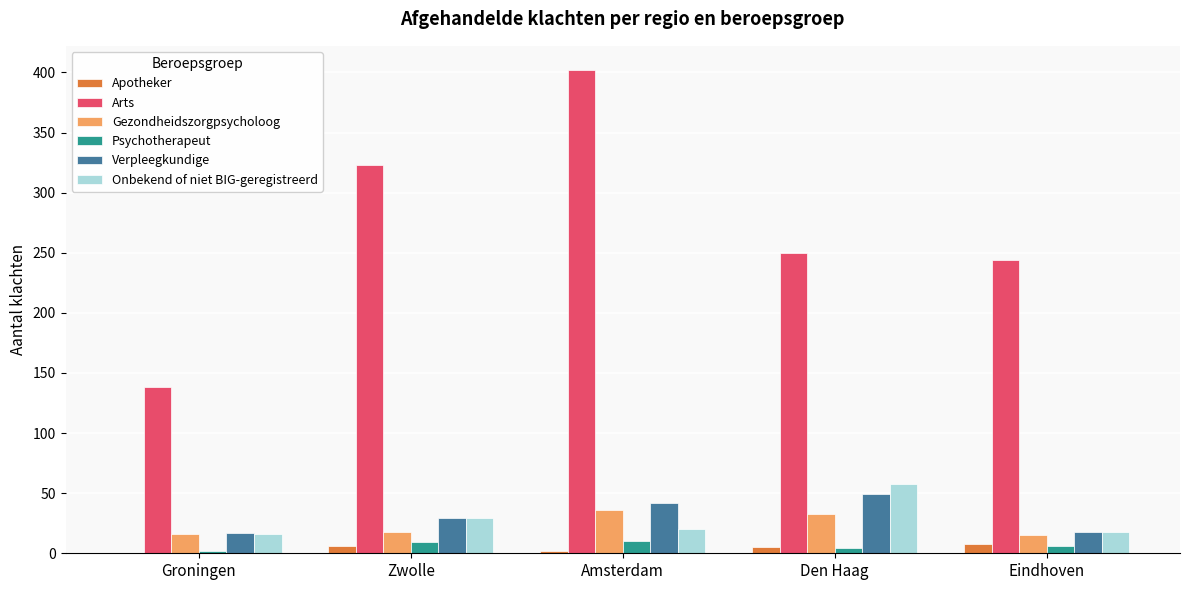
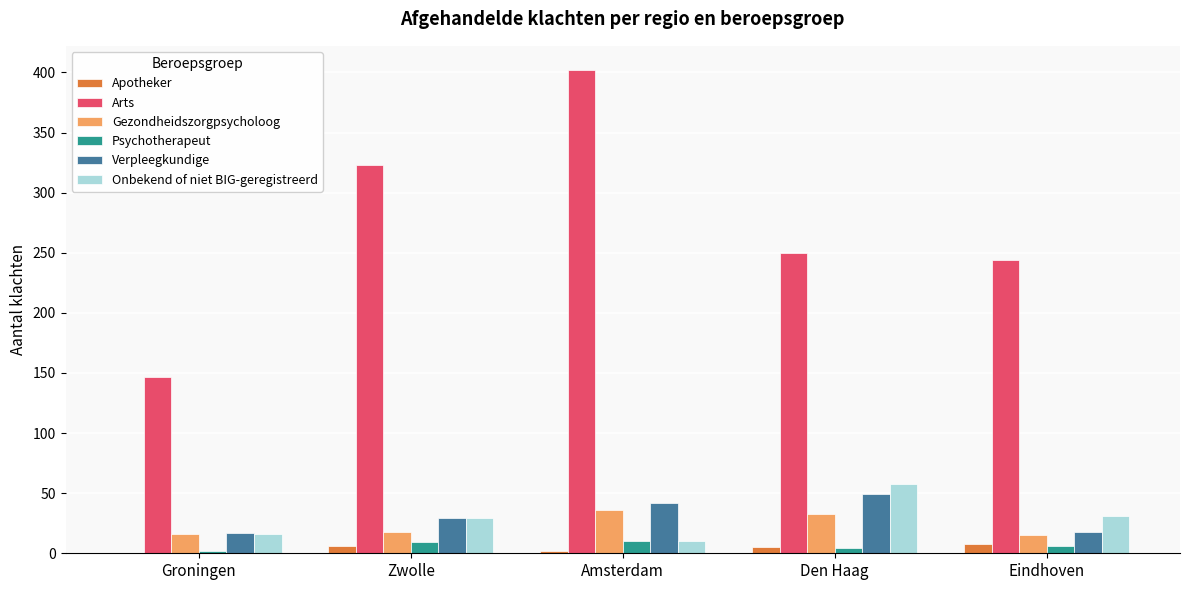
  {
    "Arts": {
-     "Groningen": 138,
+     "Groningen": 147,
      "Zwolle": 323,
      "Amsterdam": 402,
      "Den Haag": 250,
      "Eindhoven": 244
    },
    "Onbekend of niet BIG-geregistreerd": {
      "Groningen": 16,
      "Zwolle": 29,
-     "Amsterdam": 20,
+     "Amsterdam": 10,
      "Den Haag": 58,
-     "Eindhoven": 18
+     "Eindhoven": 31
    }
  }
